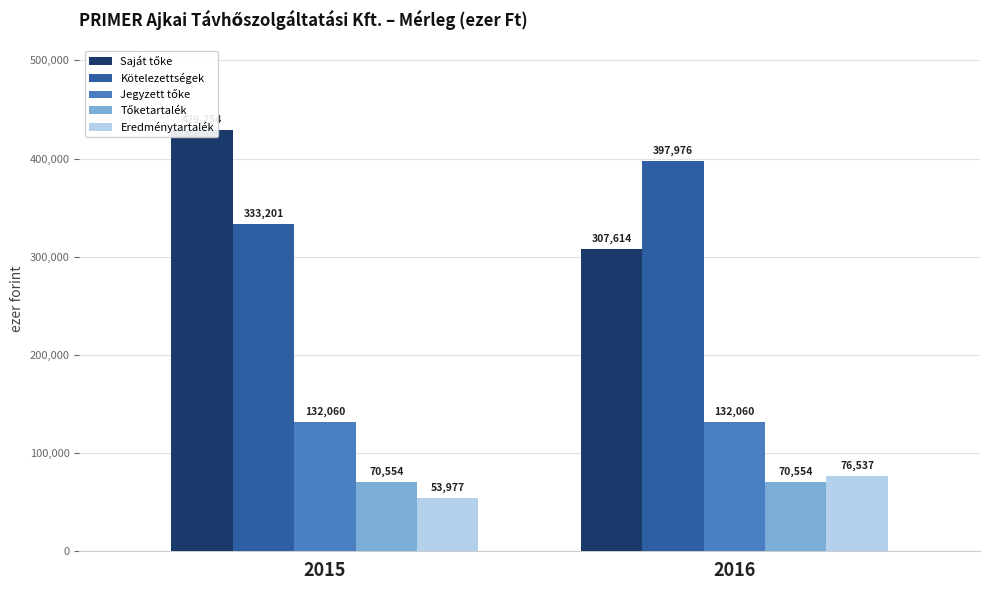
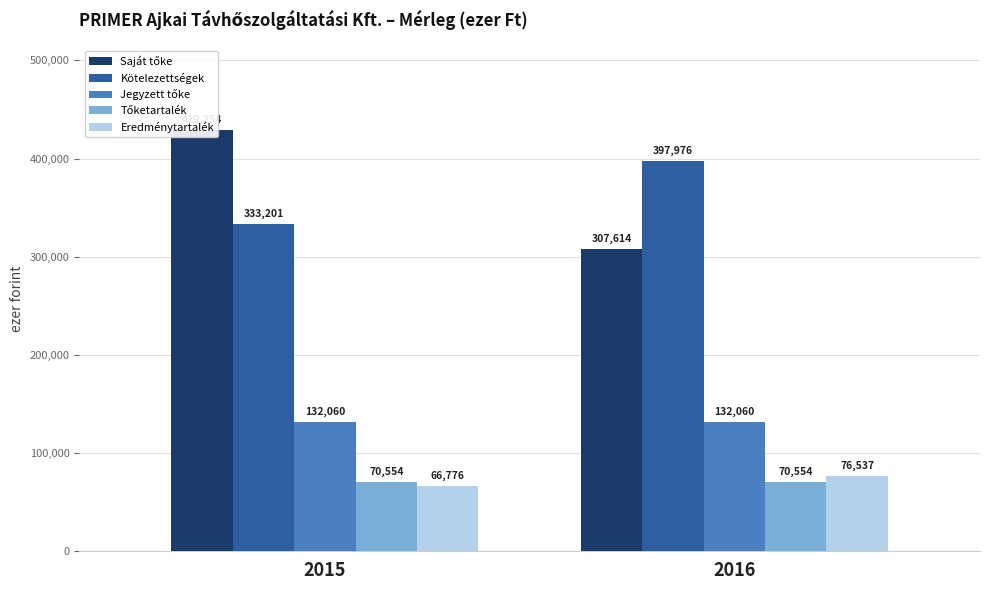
  {
    "Saját tőke": {
      "2016": "307,614"
    },
    "Tőketartalék": {
      "2015": "70,554",
      "2016": "70,554"
    },
    "Eredménytartalék": {
-     "2015": "53,977",
+     "2015": "66,776",
      "2016": "76,537"
    }
  }
